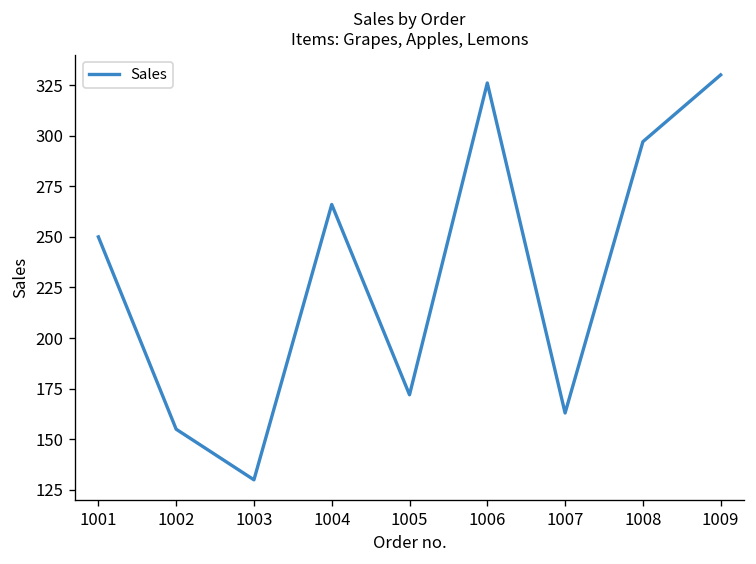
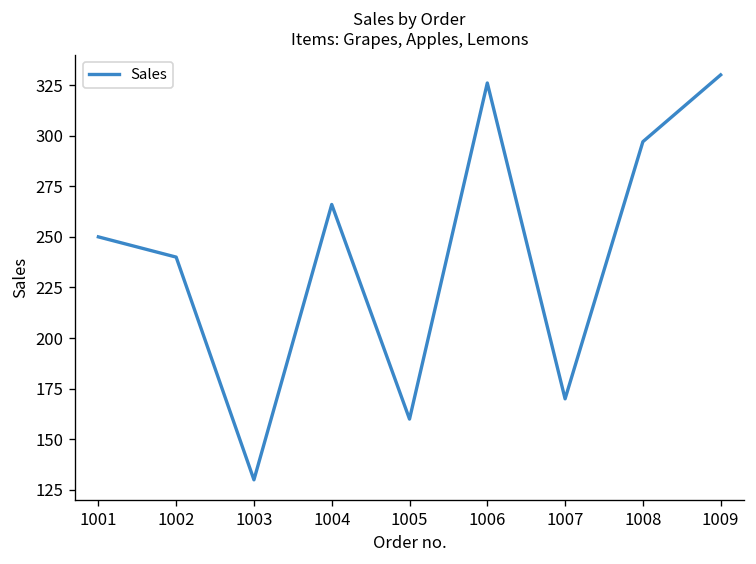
  {
    "1001": 250,
-   "1002": 155,
+   "1002": 240,
    "1003": 130,
    "1004": 266,
-   "1005": 172,
+   "1005": 160,
    "1006": 326,
-   "1007": 163,
+   "1007": 170,
    "1008": 297,
    "1009": 330
  }
